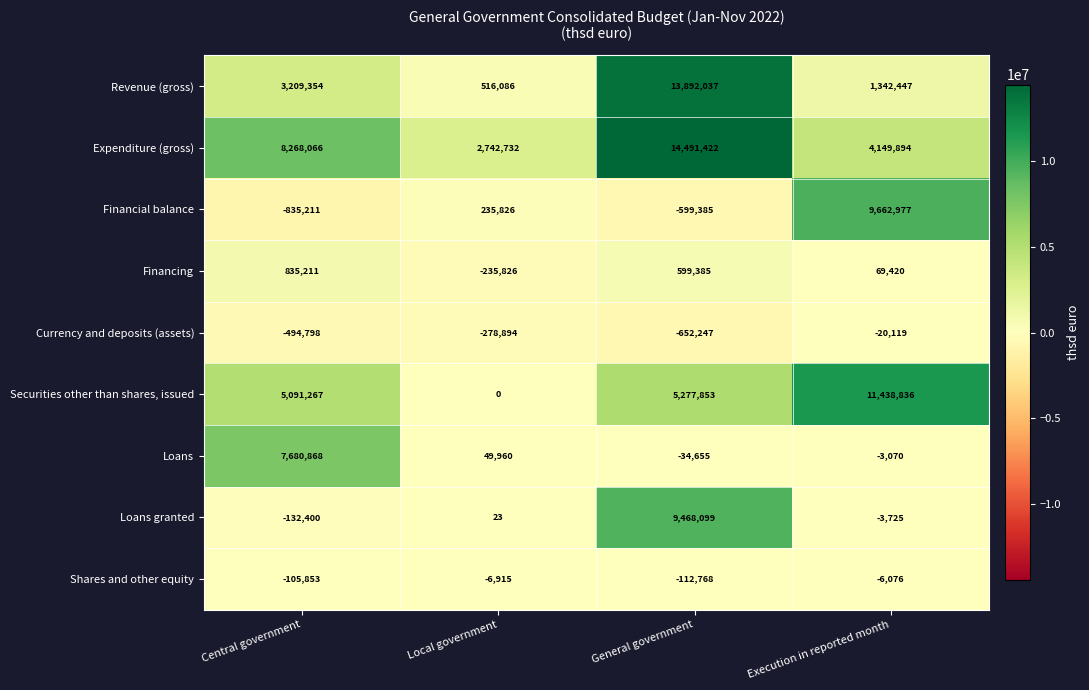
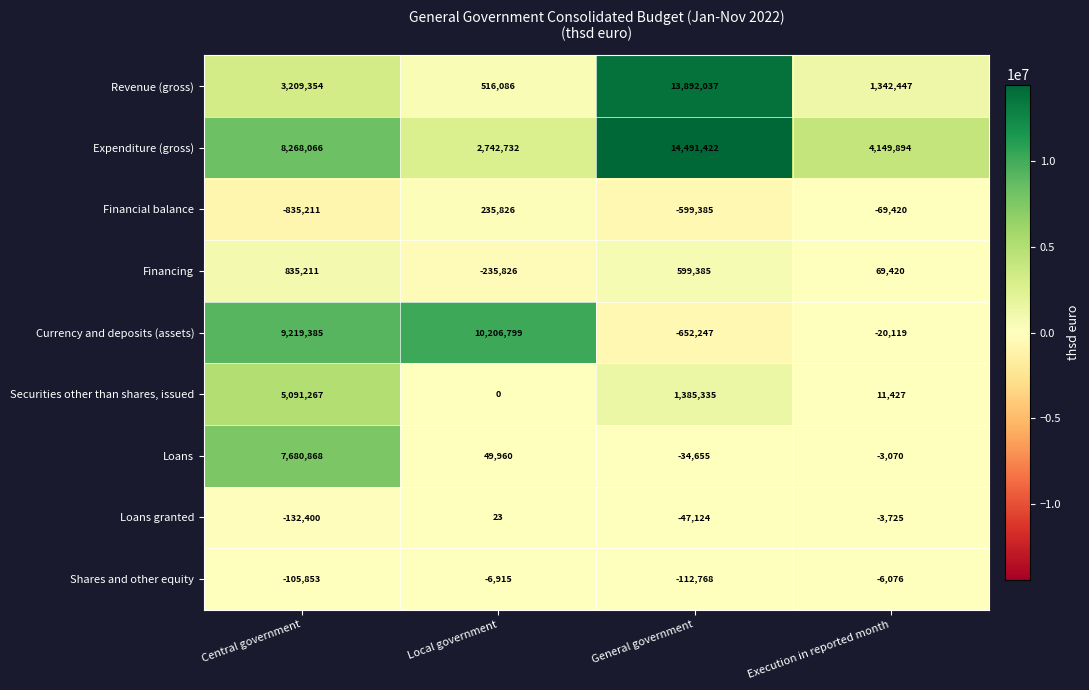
  {
    "Revenue (gross)": {
      "Central government": "3,209,354",
      "Local government": "516,086",
      "General government": "13,892,037",
      "Execution in reported month": "1,342,447"
    },
    "Expenditure (gross)": {
      "Central government": "8,268,066",
      "Local government": "2,742,732",
      "General government": "14,491,422",
      "Execution in reported month": "4,149,894"
    },
    "Financial balance": {
      "Central government": "-835,211",
      "Local government": "235,826",
      "General government": "-599,385",
-     "Execution in reported month": "9,662,977"
+     "Execution in reported month": "-69,420"
    },
    "Financing": {
      "Central government": "835,211",
      "Local government": "-235,826",
      "General government": "599,385",
      "Execution in reported month": "69,420"
    },
    "Currency and deposits (assets)": {
-     "Central government": "-494,798",
-     "Local government": "-278,894",
+     "Central government": "9,219,385",
+     "Local government": "10,206,799",
      "General government": "-652,247",
      "Execution in reported month": "-20,119"
    },
    "Securities other than shares, issued": {
      "Central government": "5,091,267",
      "Local government": "0",
-     "General government": "5,277,853",
-     "Execution in reported month": "11,438,836"
+     "General government": "1,385,335",
+     "Execution in reported month": "11,427"
    },
    "Loans": {
      "Central government": "7,680,868",
      "Local government": "49,960",
      "General government": "-34,655",
      "Execution in reported month": "-3,070"
    },
    "Loans granted": {
      "Central government": "-132,400",
      "Local government": "23",
-     "General government": "9,468,099",
+     "General government": "-47,124",
      "Execution in reported month": "-3,725"
    },
    "Shares and other equity": {
      "Central government": "-105,853",
      "Local government": "-6,915",
      "General government": "-112,768",
      "Execution in reported month": "-6,076"
    }
  }
